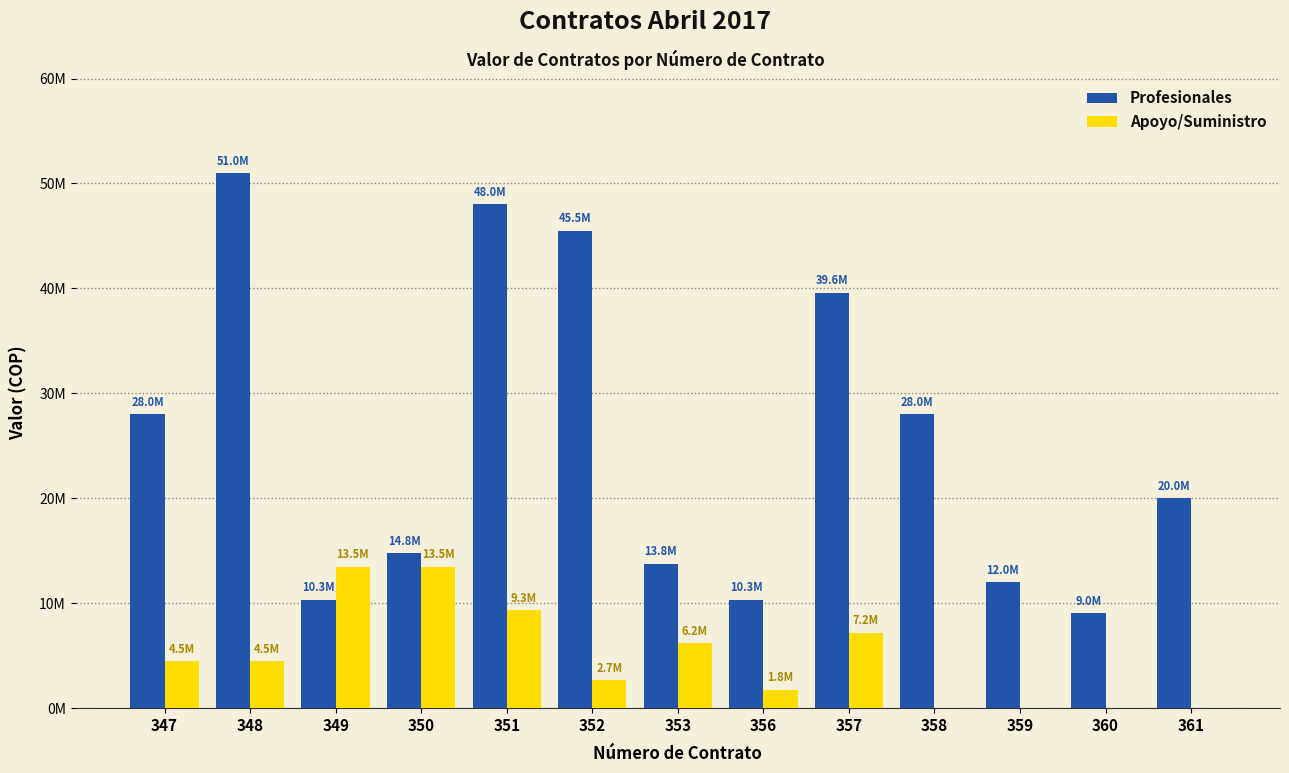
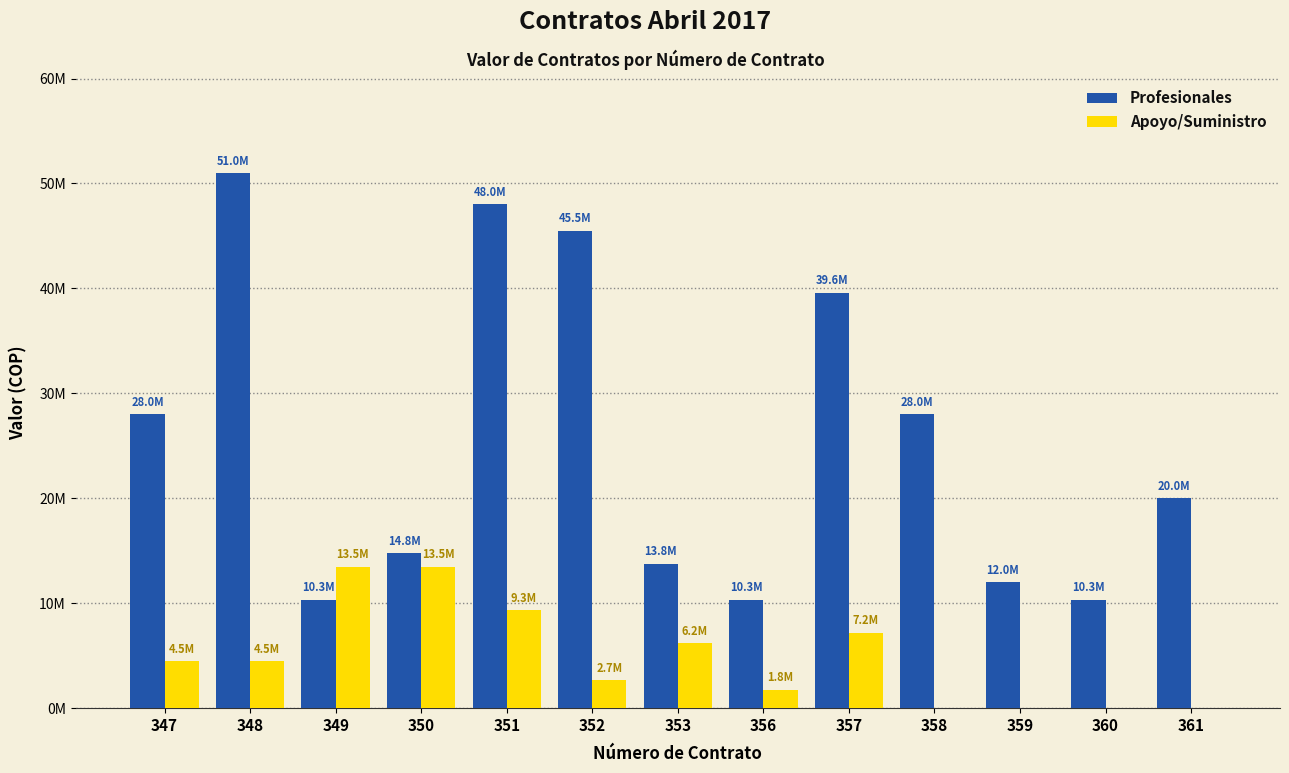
  {
    "Profesionales": {
      "347": "28.0M",
      "348": "51.0M",
      "349": "10.3M",
      "350": "14.8M",
      "351": "48.0M",
      "352": "45.5M",
      "353": "13.8M",
      "356": "10.3M",
      "357": "39.6M",
      "358": "28.0M",
      "359": "12.0M",
-     "360": "9.0M",
+     "360": "10.3M",
      "361": "20.0M"
    },
    "Apoyo/Suministro": {
      "347": "4.5M",
      "348": "4.5M",
      "349": "13.5M",
      "350": "13.5M",
      "351": "9.3M",
      "352": "2.7M",
      "353": "6.2M",
      "356": "1.8M",
      "357": "7.2M"
    }
  }
